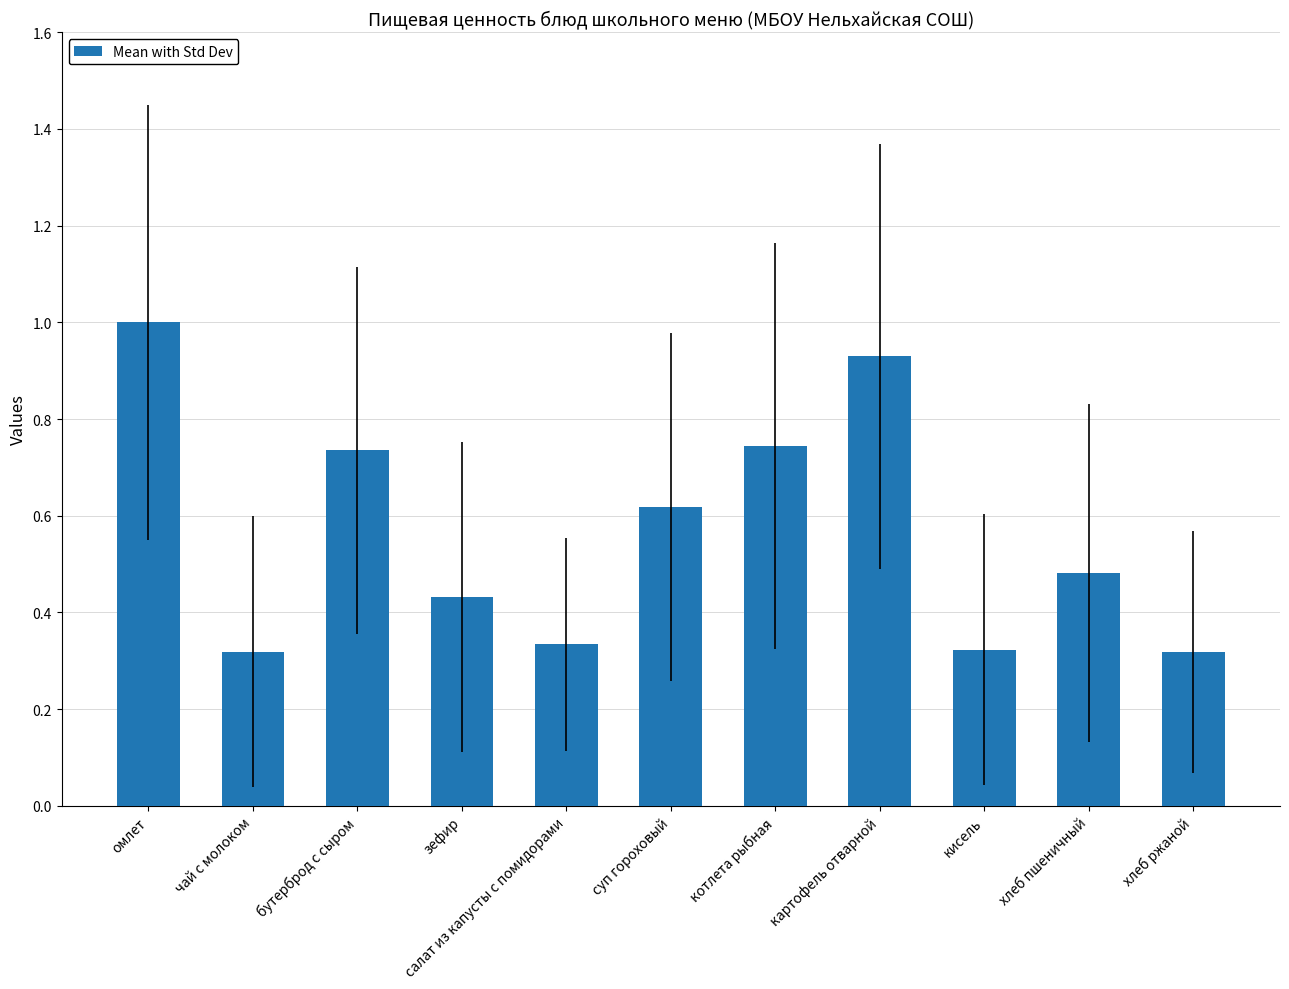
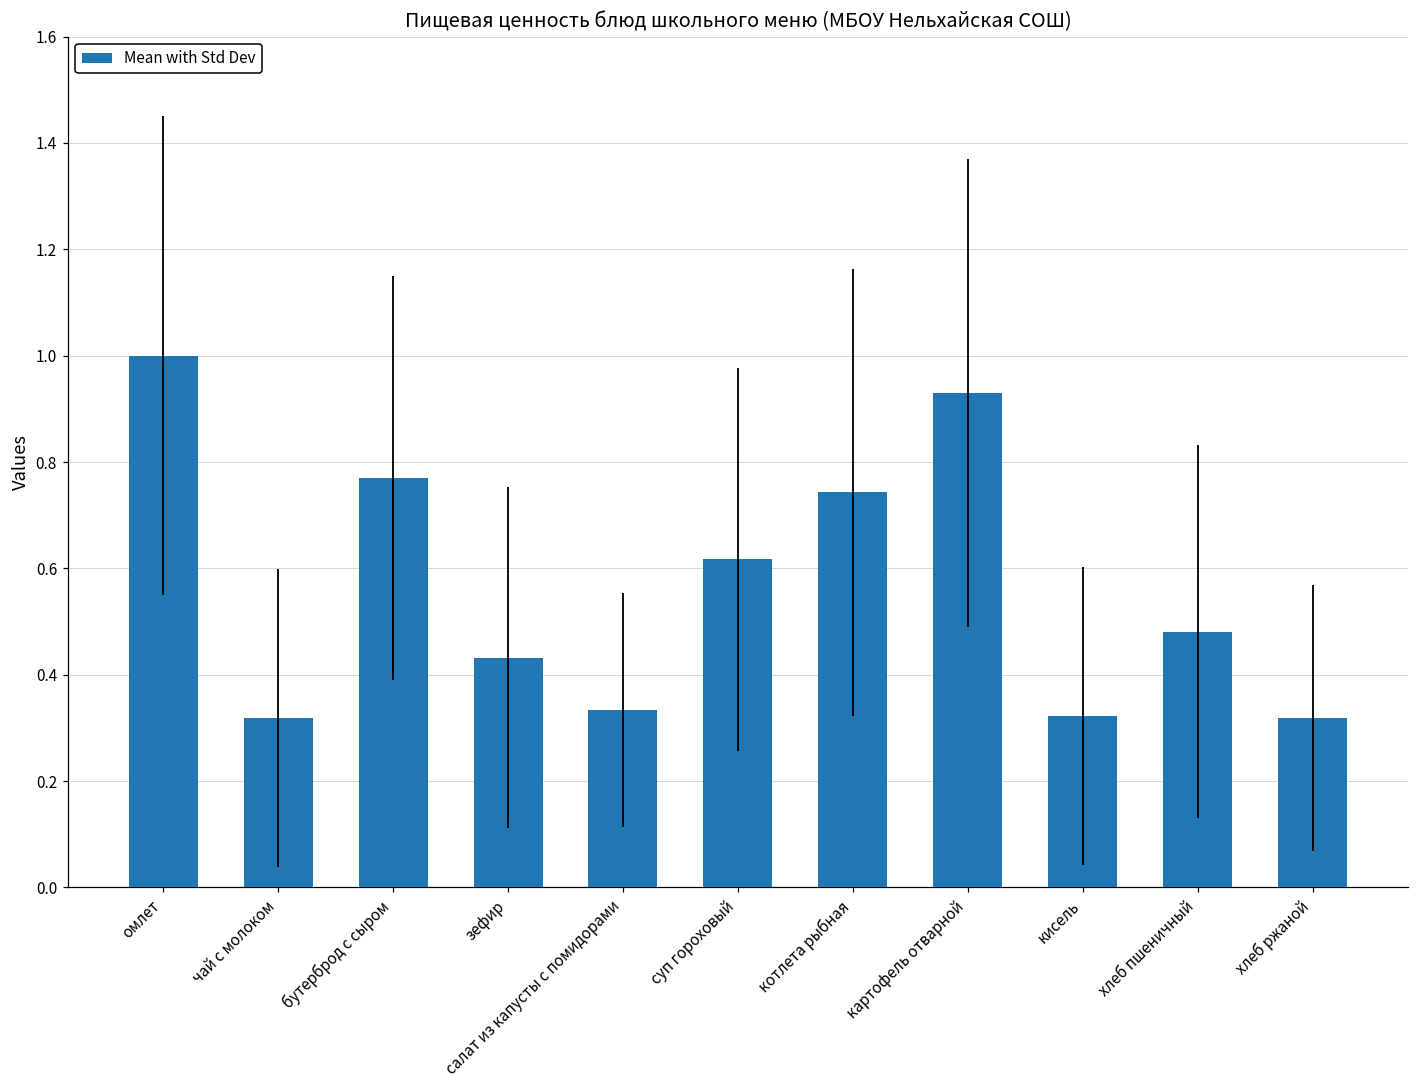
  {
    "омлет": 1.00,
    "чай с молоком": 0.32,
-   "бутерброд с сыром": 0.74,
+   "бутерброд с сыром": 0.77,
    "зефир": 0.43,
    "салат из капусты с помидорами": 0.33,
    "суп гороховый": 0.62,
    "котлета рыбная": 0.74,
    "картофель отварной": 0.93,
    "кисель": 0.32,
    "хлеб пшеничный": 0.48,
    "хлеб ржаной": 0.32
  }
